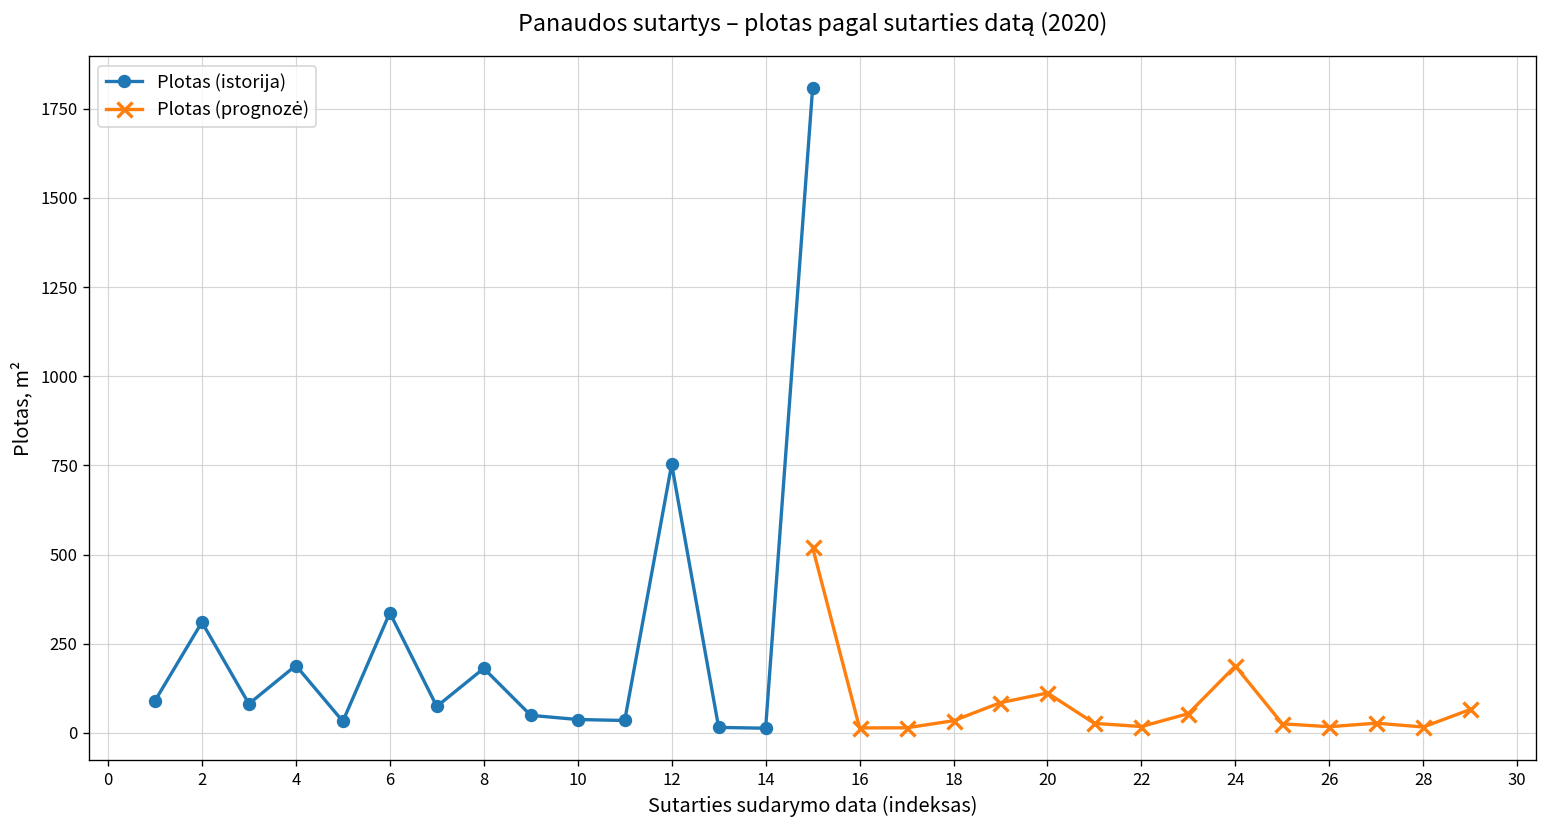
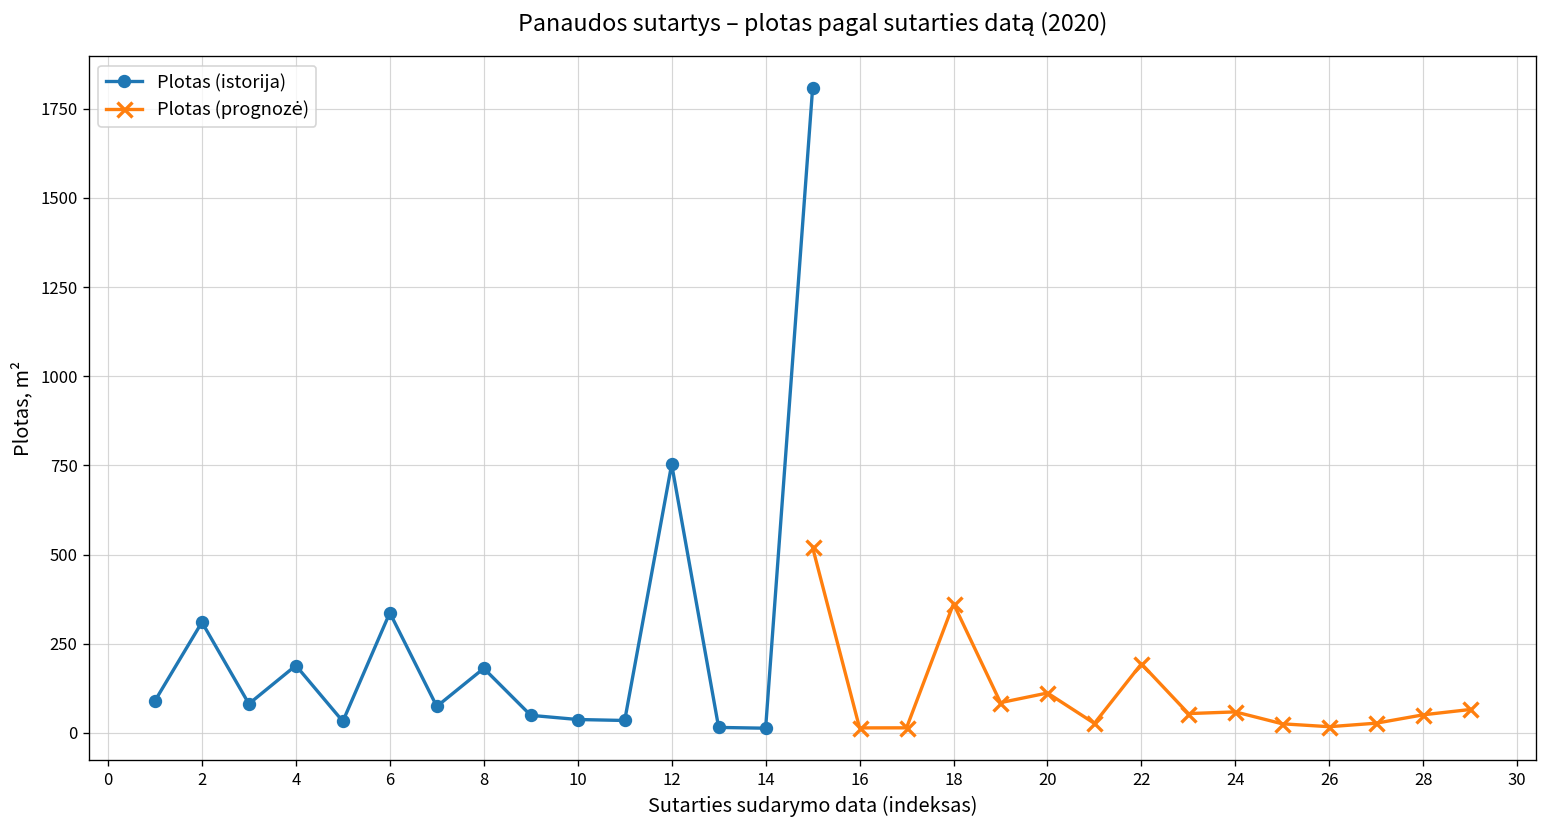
  {
    "Plotas (istorija)": {
      "2": 310,
      "4": 190,
      "6": 340,
      "8": 180,
      "10": 40,
      "12": 750,
      "14": 10
    },
    "Plotas (prognozė)": {
      "16": 10,
-     "18": 30,
+     "18": 360,
      "20": 110,
-     "22": 20,
-     "24": 190,
+     "22": 190,
+     "24": 60,
      "26": 20,
-     "28": 20
+     "28": 50
    }
  }
